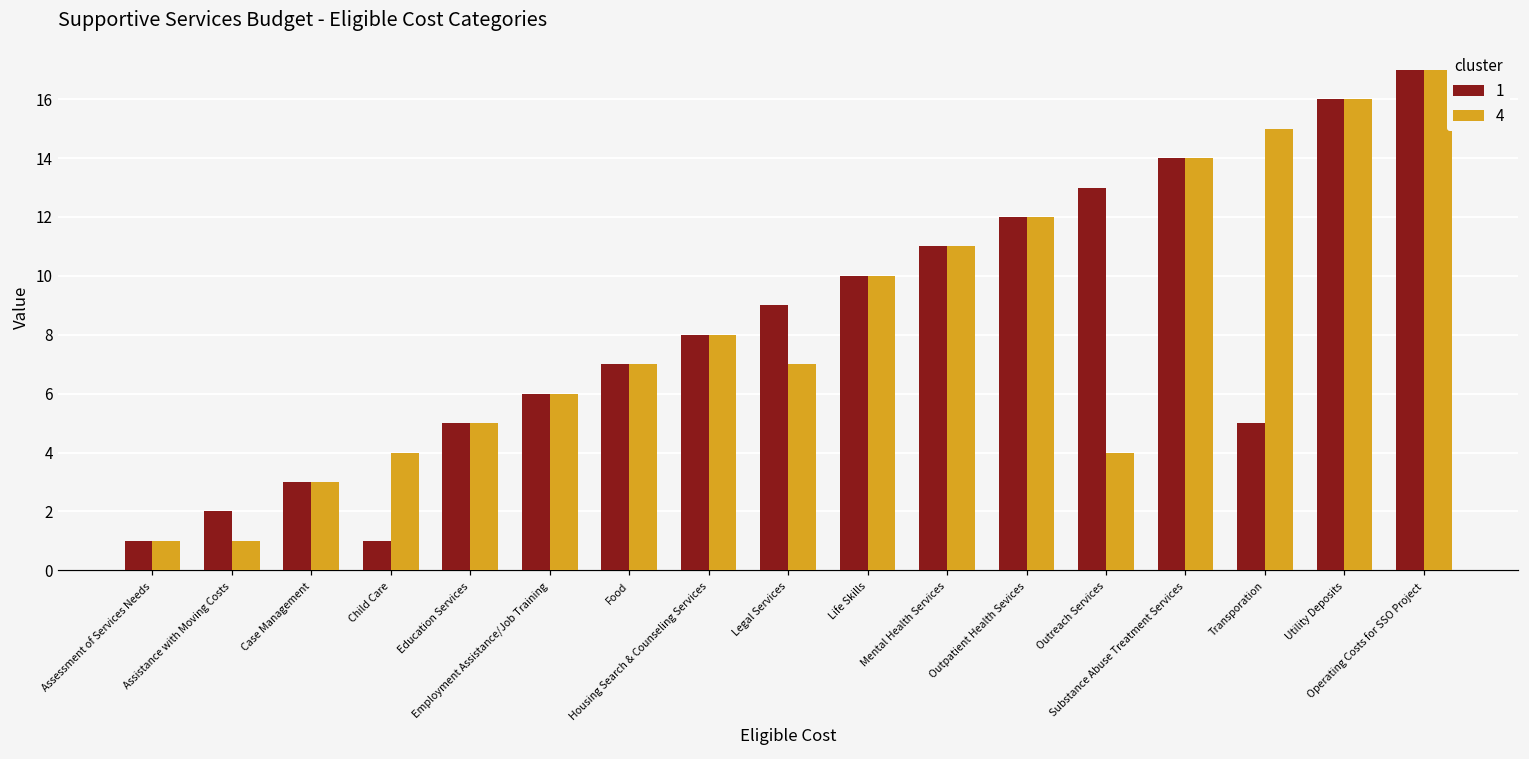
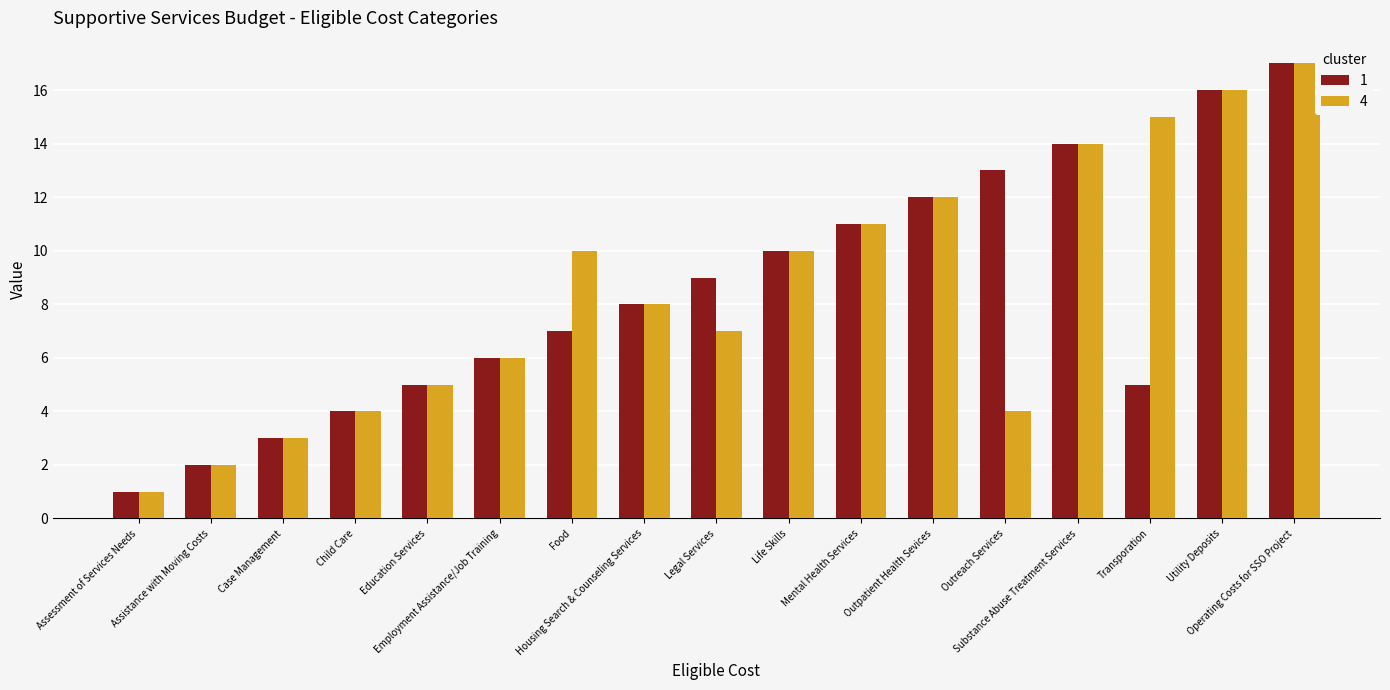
  {
    "1": {
      "Assessment of Services Needs": 1,
      "Assistance with Moving Costs": 2,
      "Case Management": 3,
-     "Child Care": 1,
+     "Child Care": 4,
      "Education Services": 5,
      "Employment Assistance/Job Training": 6,
      "Food": 7,
      "Housing Search & Counseling Services": 8,
      "Legal Services": 9,
      "Life Skills": 10,
      "Mental Health Services": 11,
      "Outpatient Health Sevices": 12,
      "Outreach Services": 13,
      "Substance Abuse Treatment Services": 14,
      "Transporation": 5,
      "Utility Deposits": 16,
      "Operating Costs for SSO Project": 17
    },
    "4": {
      "Assessment of Services Needs": 1,
-     "Assistance with Moving Costs": 1,
+     "Assistance with Moving Costs": 2,
      "Case Management": 3,
      "Child Care": 4,
      "Education Services": 5,
      "Employment Assistance/Job Training": 6,
-     "Food": 7,
+     "Food": 10,
      "Housing Search & Counseling Services": 8,
      "Legal Services": 7,
      "Life Skills": 10,
      "Mental Health Services": 11,
      "Outpatient Health Sevices": 12,
      "Outreach Services": 4,
      "Substance Abuse Treatment Services": 14,
      "Transporation": 15,
      "Utility Deposits": 16,
      "Operating Costs for SSO Project": 17
    }
  }
